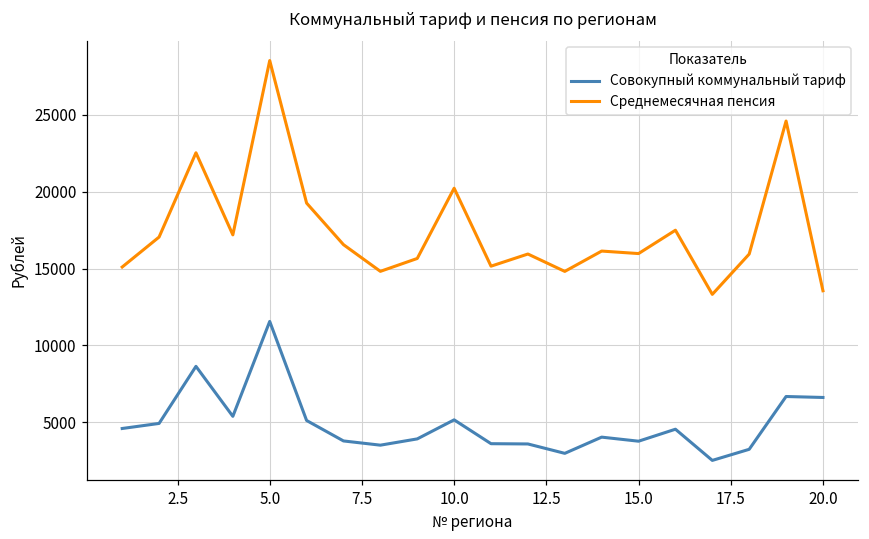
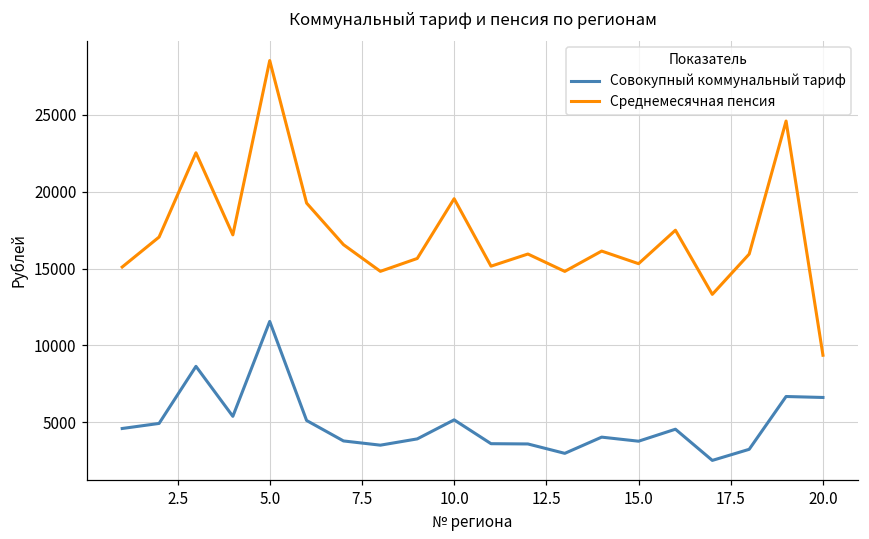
  {
    "Совокупный коммунальный тариф": {
      "5.0": 11600,
      "10.0": 5200,
      "15.0": 3800,
      "20.0": 6600
    },
    "Среднемесячная пенсия": {
      "5.0": 28500,
-     "10.0": 20200,
-     "15.0": 16000,
-     "20.0": 13600
+     "10.0": 19500,
+     "15.0": 15300,
+     "20.0": 9400
    }
  }
